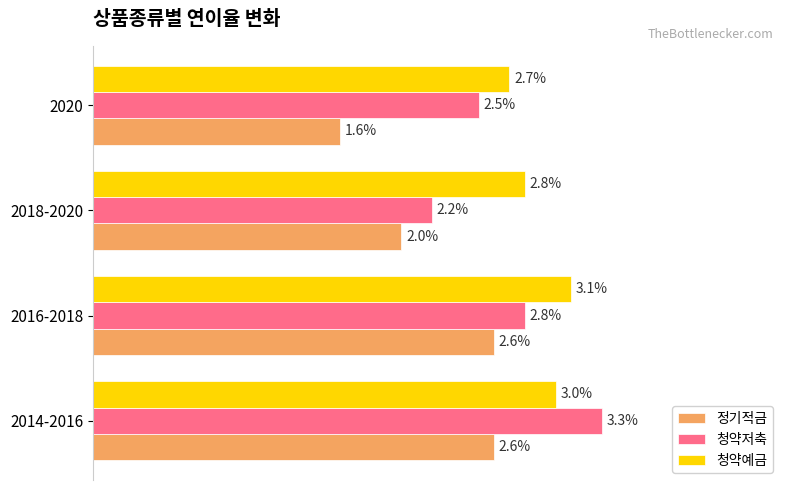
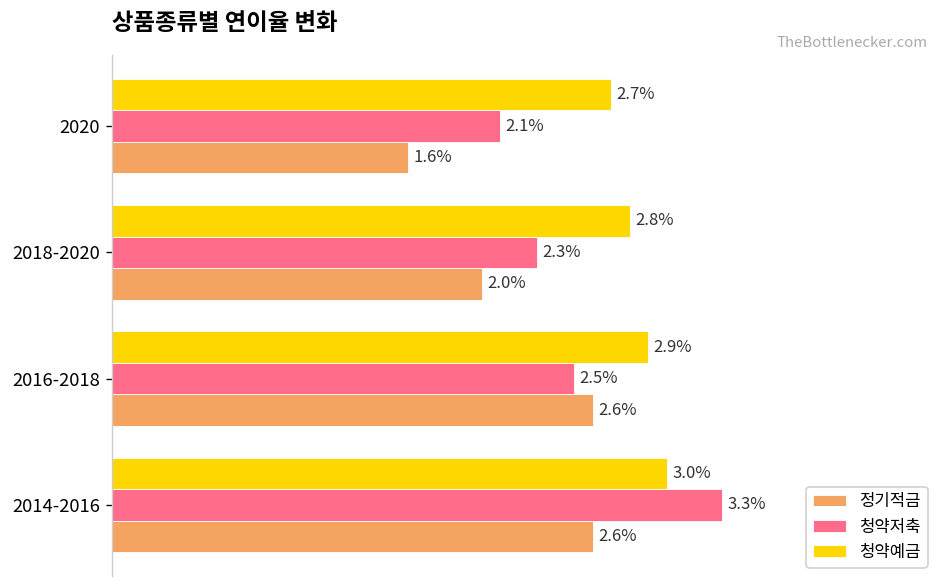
  {
    "정기적금": {
      "2020": "1.6%",
      "2018-2020": "2.0%",
      "2016-2018": "2.6%",
      "2014-2016": "2.6%"
    },
    "청약저축": {
-     "2020": "2.5%",
-     "2018-2020": "2.2%",
-     "2016-2018": "2.8%",
+     "2020": "2.1%",
+     "2018-2020": "2.3%",
+     "2016-2018": "2.5%",
      "2014-2016": "3.3%"
    },
    "청약예금": {
      "2020": "2.7%",
      "2018-2020": "2.8%",
-     "2016-2018": "3.1%",
+     "2016-2018": "2.9%",
      "2014-2016": "3.0%"
    }
  }
